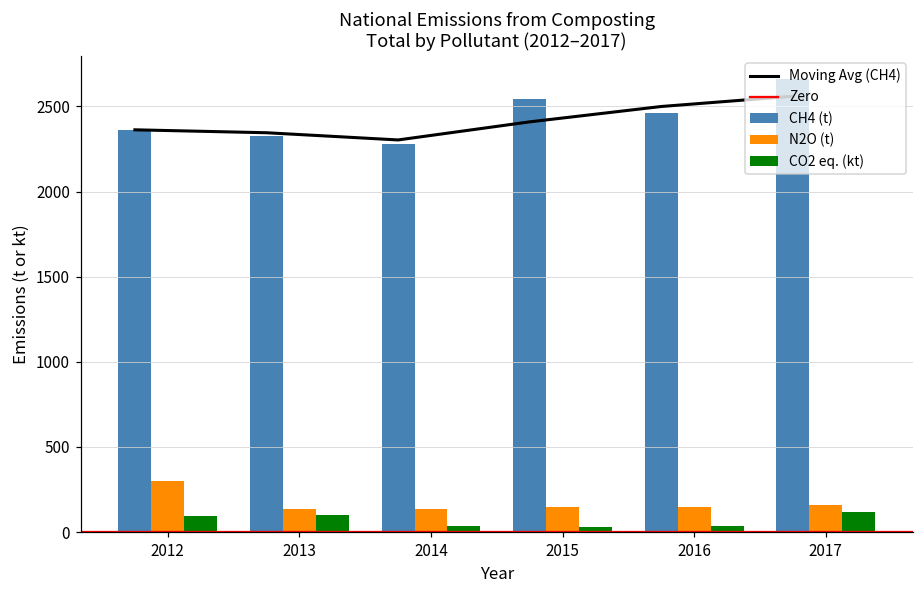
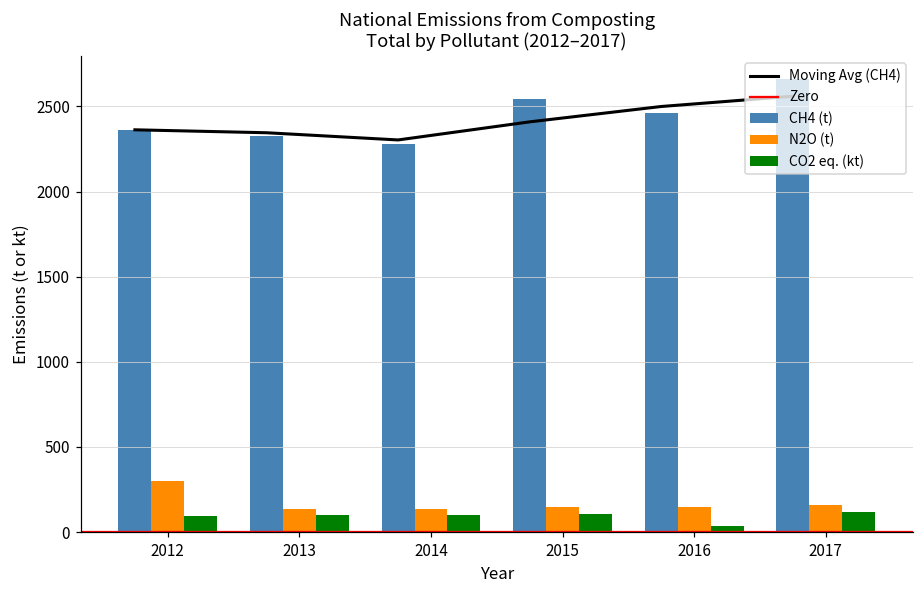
  {
    "CH4 (t)": {
      "2012": 2360,
      "2013": 2330,
      "2014": 2280,
      "2015": 2540,
      "2016": 2460
    },
    "N2O (t)": {
      "2012": 300,
      "2013": 140,
      "2014": 140,
      "2015": 150,
      "2016": 150,
      "2017": 160
    },
    "CO2 eq. (kt)": {
      "2012": 100,
      "2013": 100,
-     "2014": 40,
-     "2015": 30,
+     "2014": 100,
+     "2015": 110,
      "2016": 40,
      "2017": 120
    }
  }
